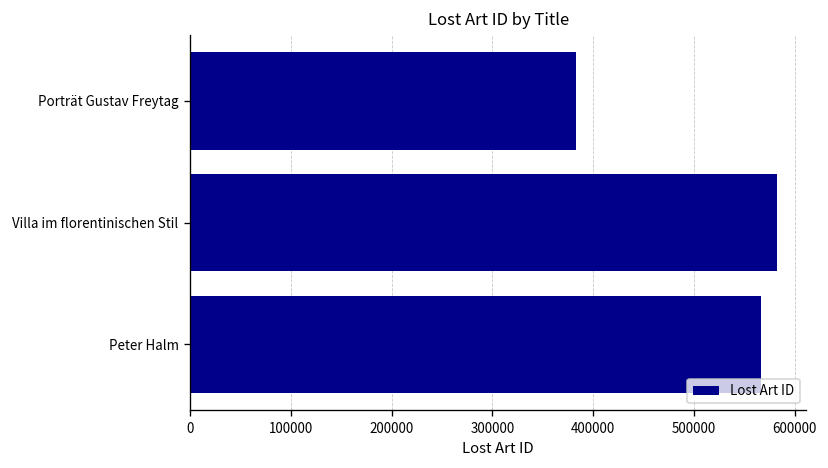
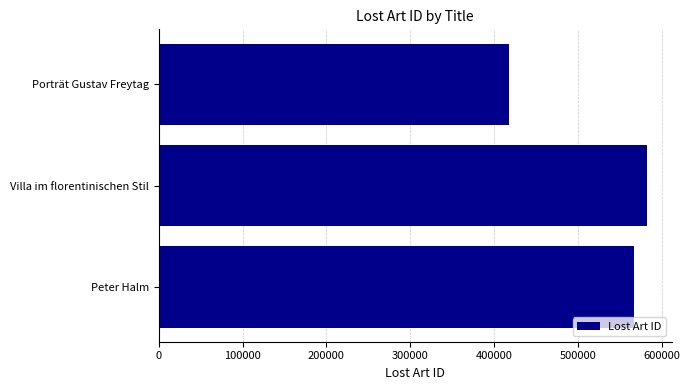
  {
-   "Porträt Gustav Freytag": 380000,
+   "Porträt Gustav Freytag": 420000,
    "Villa im florentinischen Stil": 580000,
    "Peter Halm": 570000
  }
